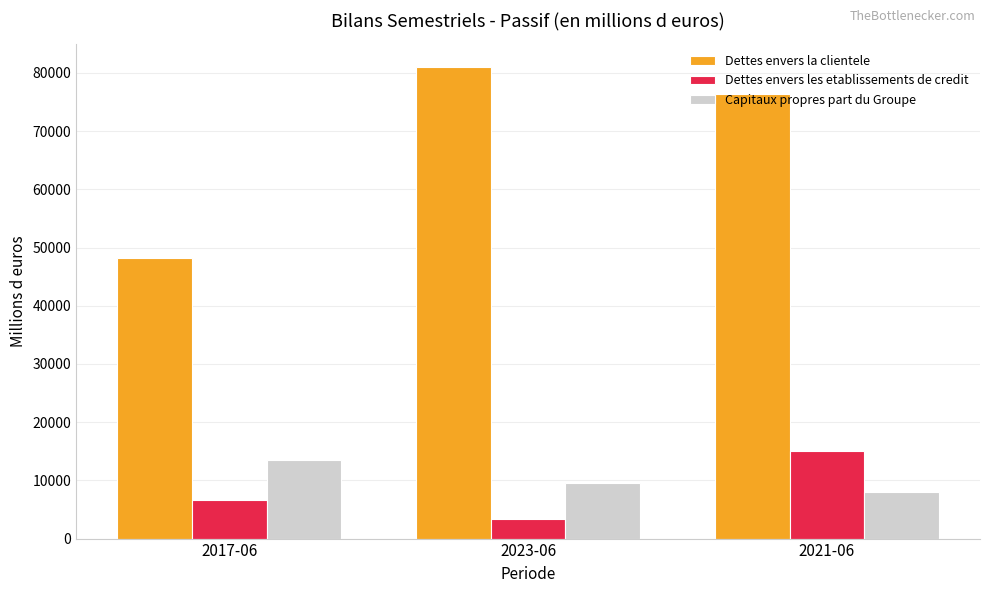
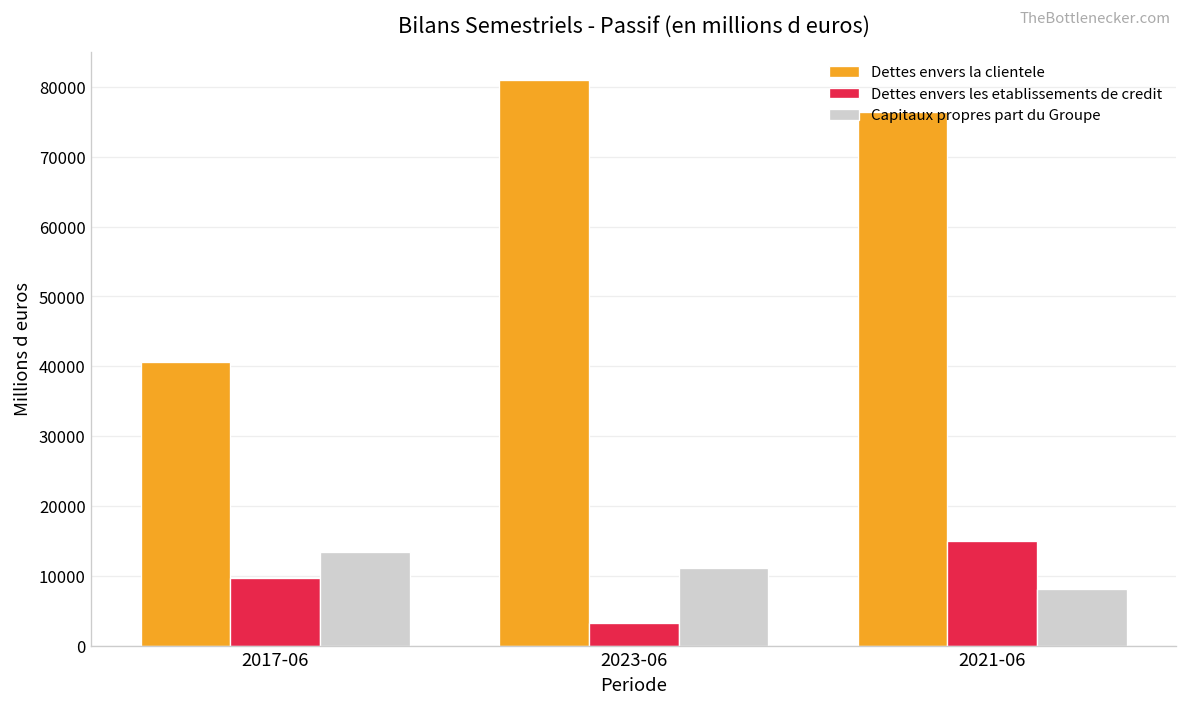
  {
    "Dettes envers la clientele": {
-     "2017-06": 48000,
+     "2017-06": 41000,
      "2023-06": 81000,
      "2021-06": 76000
    },
    "Dettes envers les etablissements de credit": {
-     "2017-06": 7000,
+     "2017-06": 10000,
      "2023-06": 3000,
      "2021-06": 15000
    },
    "Capitaux propres part du Groupe": {
      "2017-06": 13000,
-     "2023-06": 10000,
+     "2023-06": 11000,
      "2021-06": 8000
    }
  }
